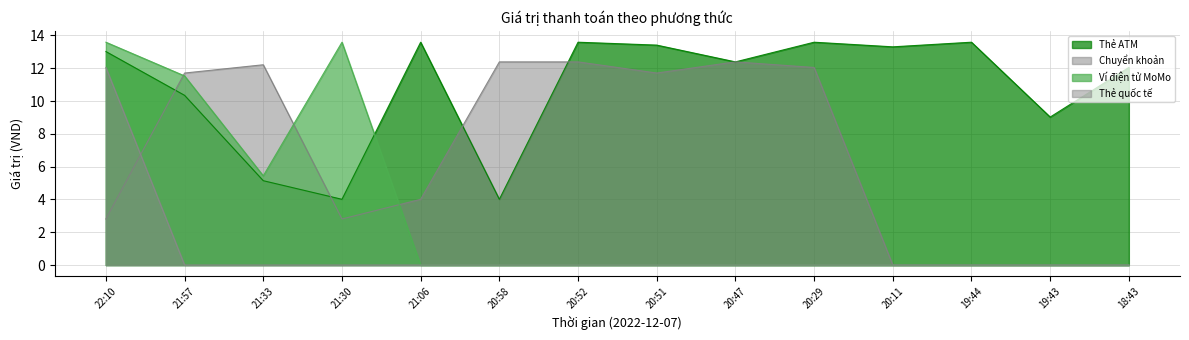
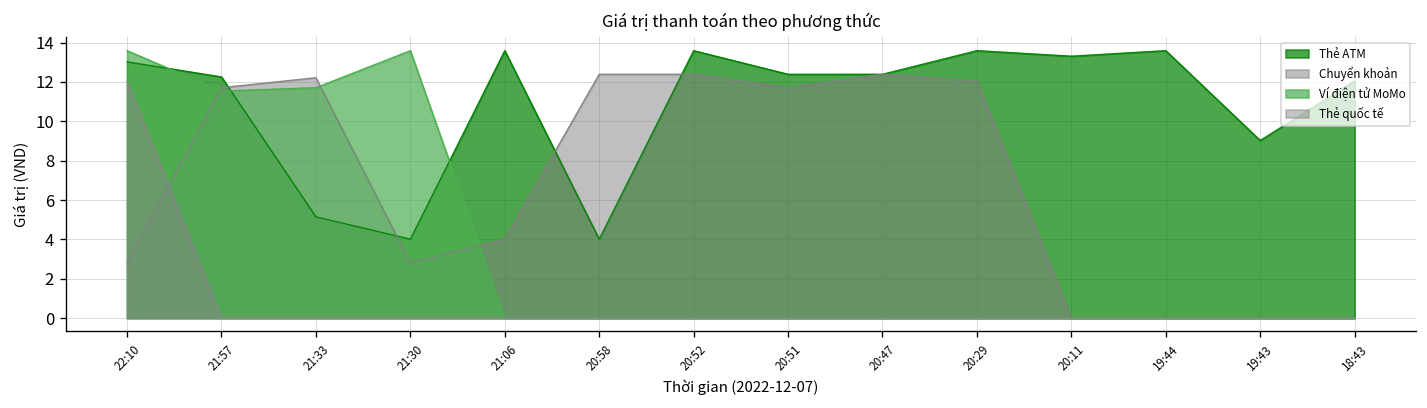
  {
    "Thẻ ATM": {
      "22:10": 13.0,
-     "21:57": 10.4,
+     "21:57": 12.3,
      "21:33": 5.1,
      "21:30": 4.0,
      "21:06": 13.6,
      "20:58": 4.0,
      "20:52": 13.6,
-     "20:51": 13.4,
+     "20:51": 12.4,
      "20:29": 13.6,
      "20:11": 13.3,
      "19:44": 13.6,
      "19:43": 9.0
    },
    "Ví điện tử MoMo": {
      "22:10": 13.6,
      "21:57": 11.5,
-     "21:33": 5.4,
+     "21:33": 11.7,
      "21:30": 13.6
    }
  }
